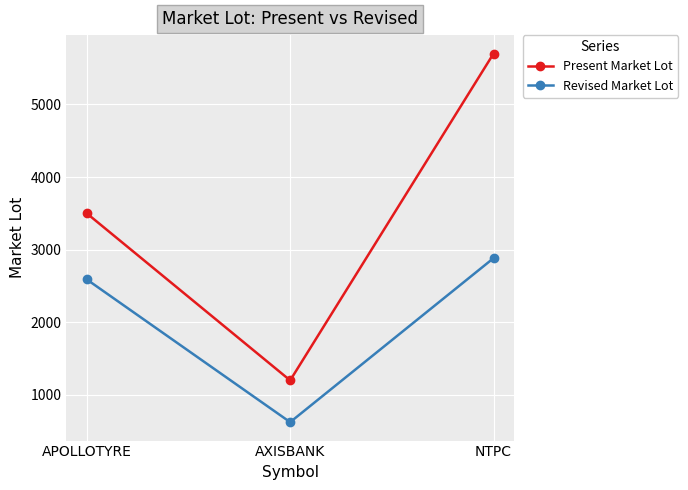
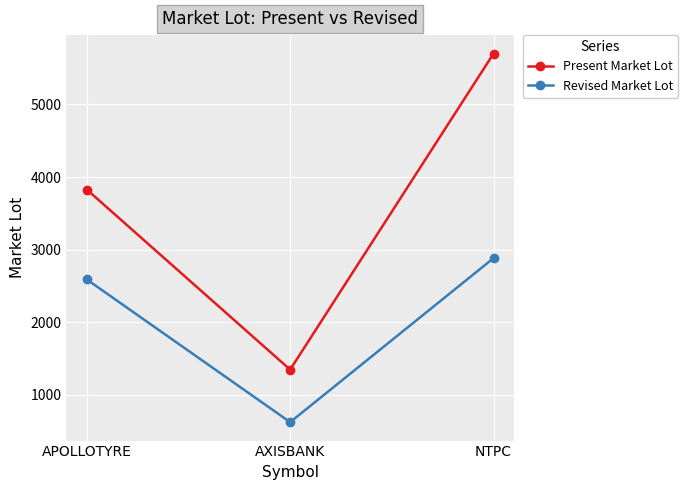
  {
    "Present Market Lot": {
-     "APOLLOTYRE": 3500,
-     "AXISBANK": 1200,
+     "APOLLOTYRE": 3800,
+     "AXISBANK": 1300,
      "NTPC": 5700
    },
    "Revised Market Lot": {
      "APOLLOTYRE": 2600,
      "AXISBANK": 600,
      "NTPC": 2900
    }
  }
